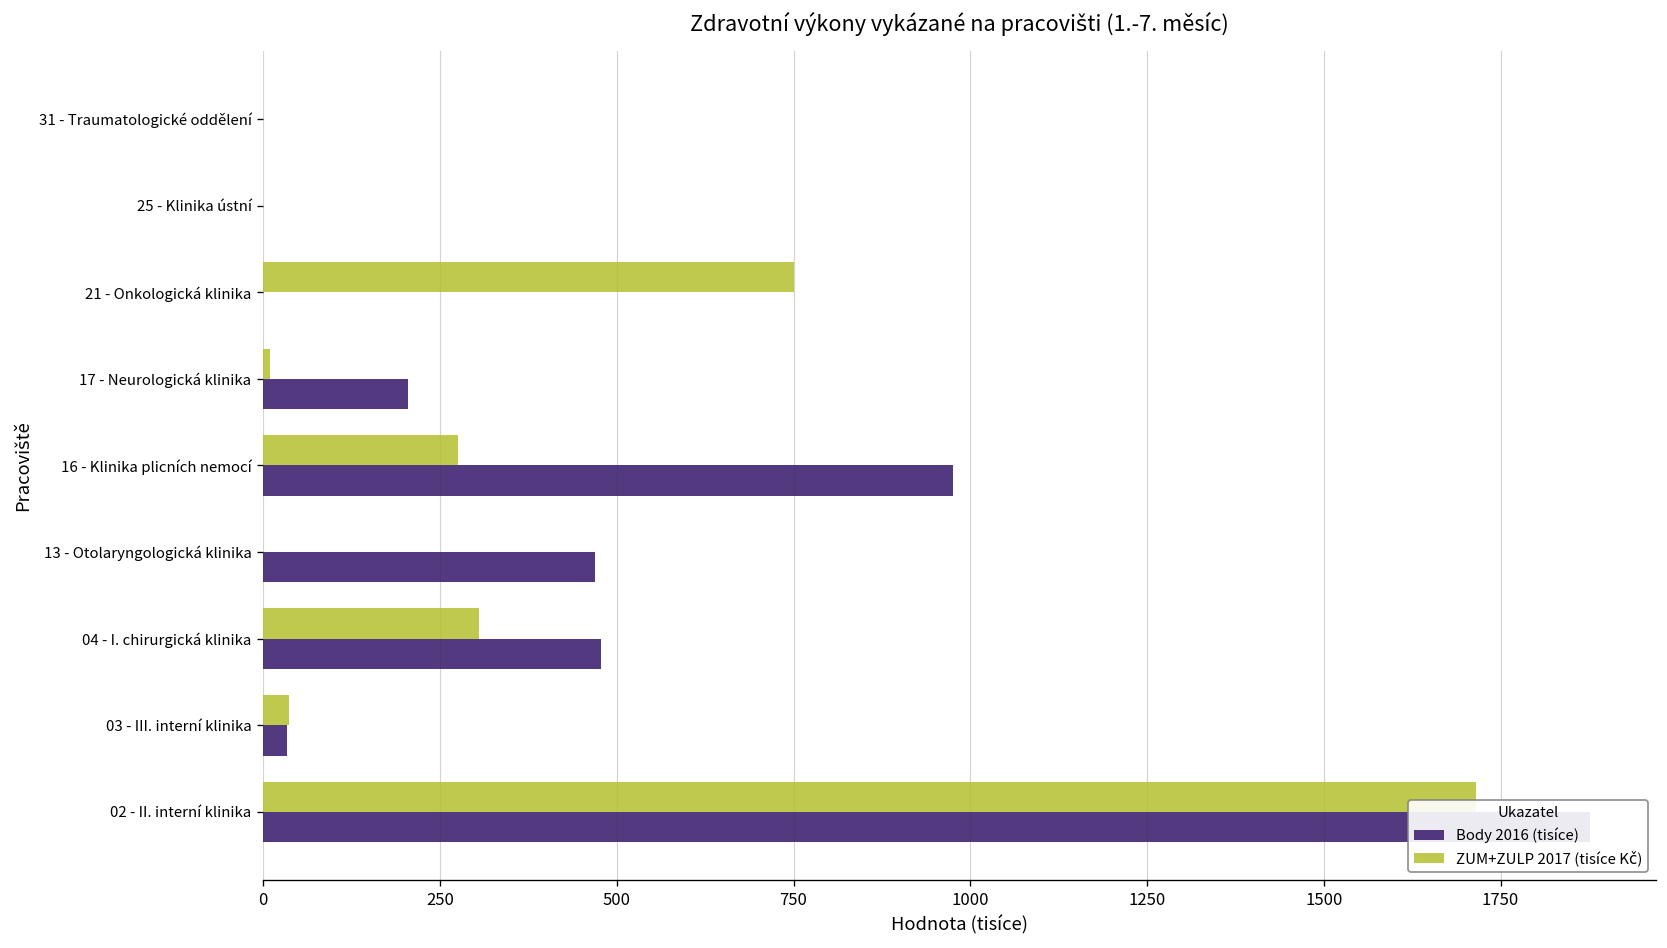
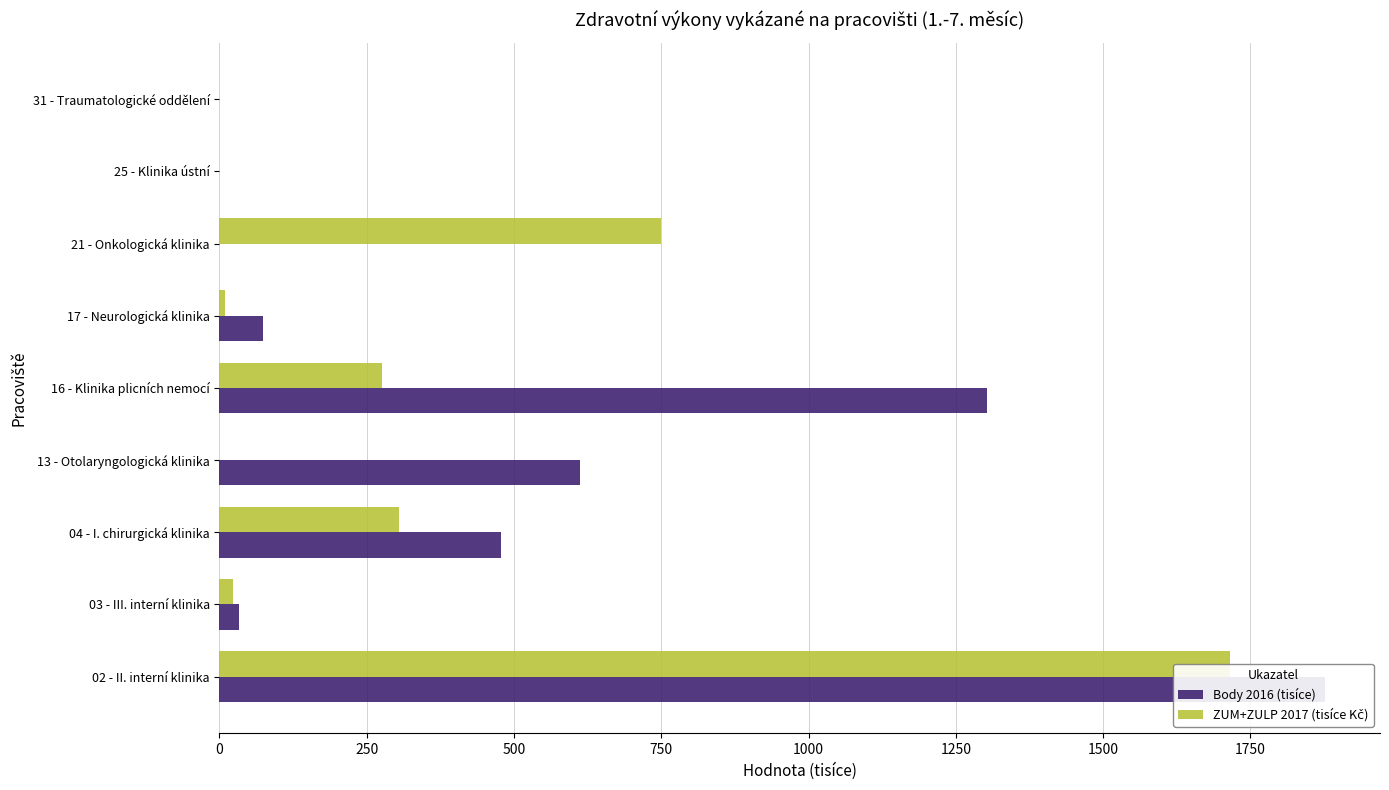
  {
    "Body 2016 (tisíce)": {
      "31 - Traumatologické oddělení": 0,
      "25 - Klinika ústní": 0,
      "21 - Onkologická klinika": 0,
-     "17 - Neurologická klinika": 210,
-     "16 - Klinika plicních nemocí": 980,
-     "13 - Otolaryngologická klinika": 470,
+     "17 - Neurologická klinika": 70,
+     "16 - Klinika plicních nemocí": 1300,
+     "13 - Otolaryngologická klinika": 610,
      "04 - I. chirurgická klinika": 480,
      "03 - III. interní klinika": 30
    },
    "ZUM+ZULP 2017 (tisíce Kč)": {
      "31 - Traumatologické oddělení": 0,
      "25 - Klinika ústní": 0,
      "21 - Onkologická klinika": 750,
      "17 - Neurologická klinika": 10,
      "16 - Klinika plicních nemocí": 280,
      "13 - Otolaryngologická klinika": 0,
      "04 - I. chirurgická klinika": 310,
-     "03 - III. interní klinika": 40
+     "03 - III. interní klinika": 20
    }
  }
